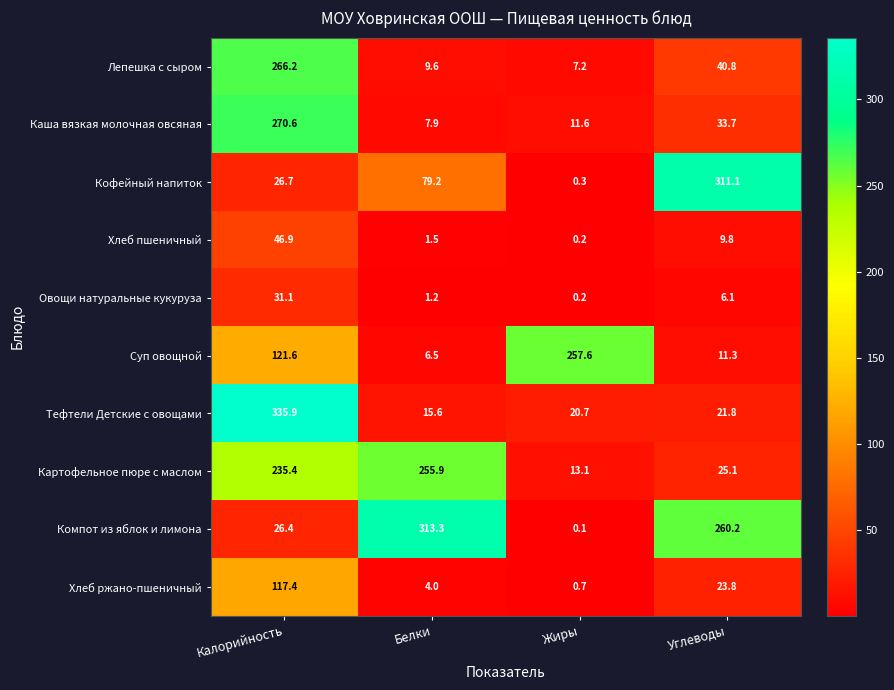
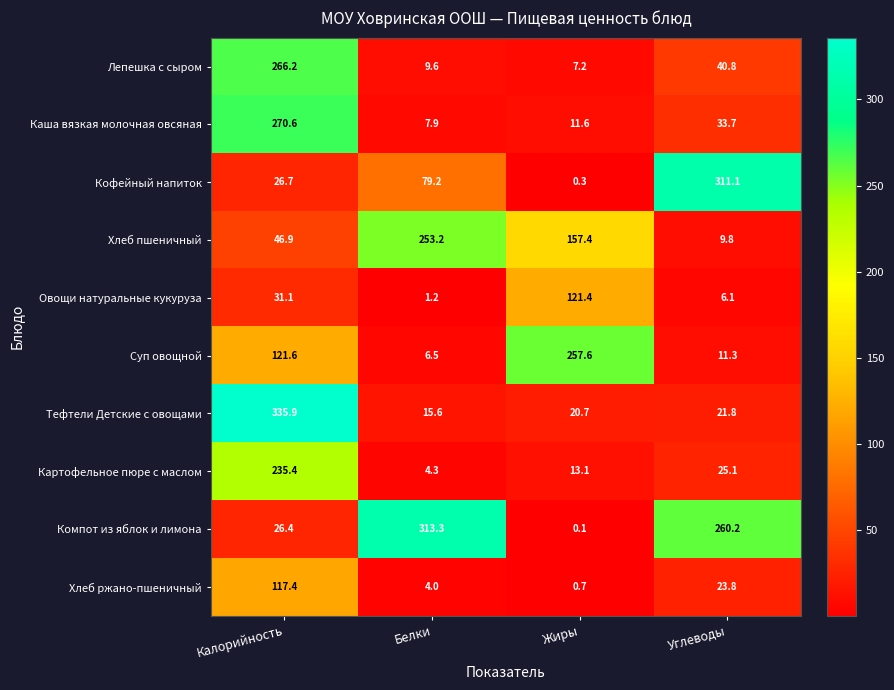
  {
    "Лепешка с сыром": {
      "Калорийность": 266.2,
      "Белки": 9.6,
      "Жиры": 7.2,
      "Углеводы": 40.8
    },
    "Каша вязкая молочная овсяная": {
      "Калорийность": 270.6,
      "Белки": 7.9,
      "Жиры": 11.6,
      "Углеводы": 33.7
    },
    "Кофейный напиток": {
      "Калорийность": 26.7,
      "Белки": 79.2,
      "Жиры": 0.3,
      "Углеводы": 311.1
    },
    "Хлеб пшеничный": {
      "Калорийность": 46.9,
-     "Белки": 1.5,
-     "Жиры": 0.2,
+     "Белки": 253.2,
+     "Жиры": 157.4,
      "Углеводы": 9.8
    },
    "Овощи натуральные кукуруза": {
      "Калорийность": 31.1,
      "Белки": 1.2,
-     "Жиры": 0.2,
+     "Жиры": 121.4,
      "Углеводы": 6.1
    },
    "Суп овощной": {
      "Калорийность": 121.6,
      "Белки": 6.5,
      "Жиры": 257.6,
      "Углеводы": 11.3
    },
    "Тефтели Детские с овощами": {
      "Калорийность": 335.9,
      "Белки": 15.6,
      "Жиры": 20.7,
      "Углеводы": 21.8
    },
    "Картофельное пюре с маслом": {
      "Калорийность": 235.4,
-     "Белки": 255.9,
+     "Белки": 4.3,
      "Жиры": 13.1,
      "Углеводы": 25.1
    },
    "Компот из яблок и лимона": {
      "Калорийность": 26.4,
      "Белки": 313.3,
      "Жиры": 0.1,
      "Углеводы": 260.2
    },
    "Хлеб ржано-пшеничный": {
      "Калорийность": 117.4,
      "Белки": 4.0,
      "Жиры": 0.7,
      "Углеводы": 23.8
    }
  }
